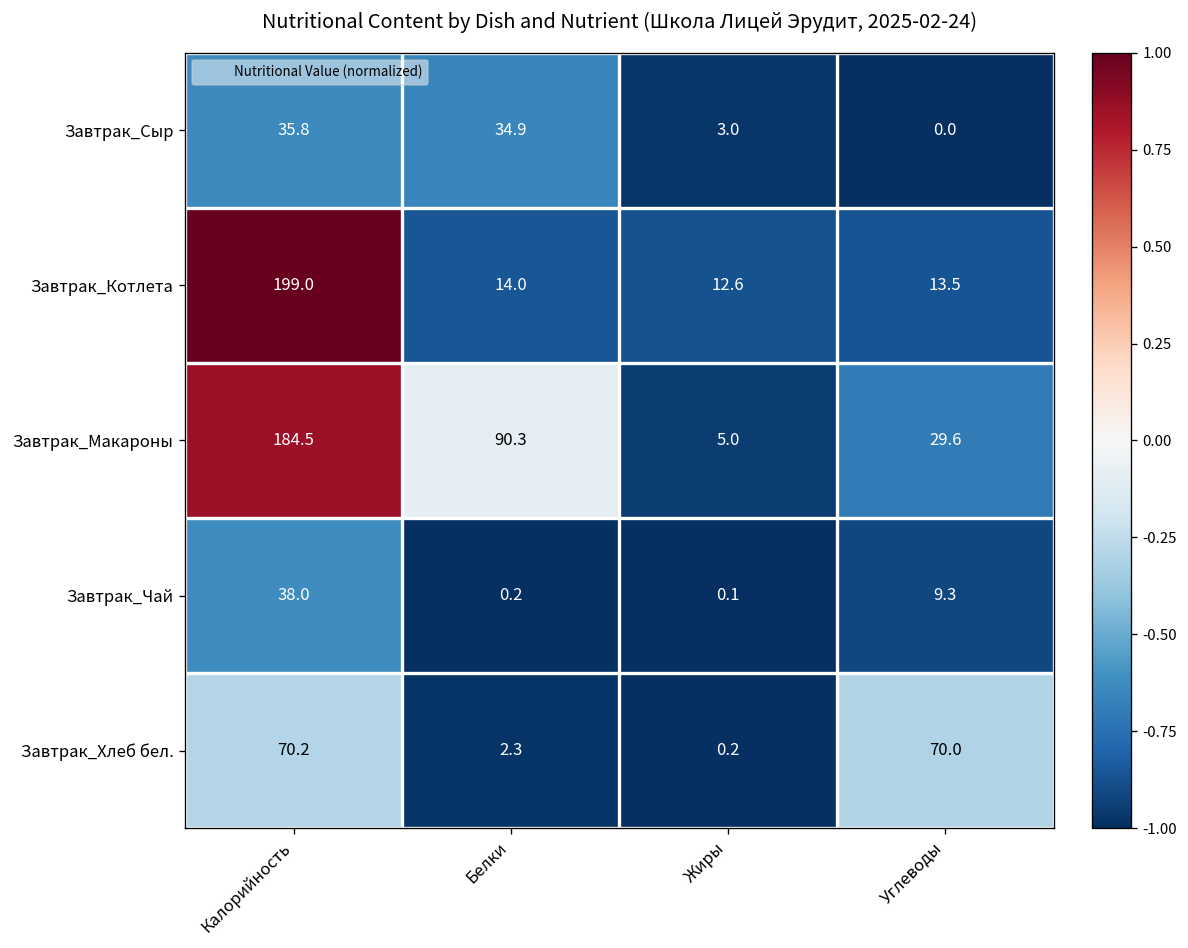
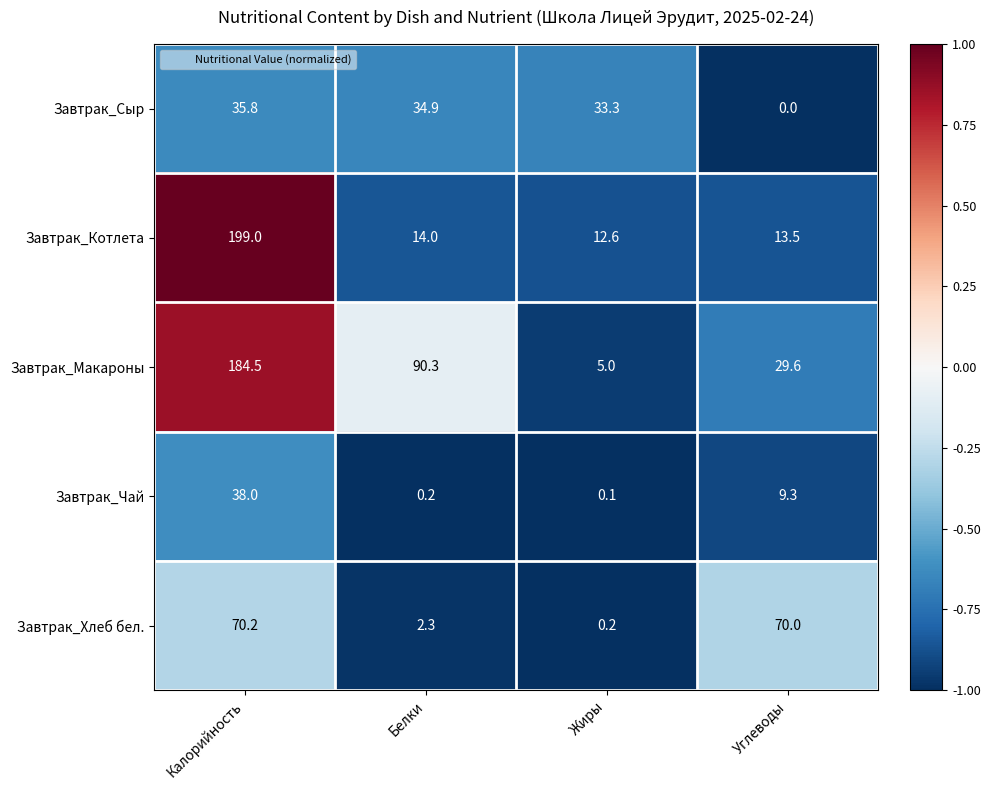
  {
    "Завтрак_Сыр": {
      "Калорийность": 35.8,
      "Белки": 34.9,
-     "Жиры": 3.0,
+     "Жиры": 33.3,
      "Углеводы": 0.0
    },
    "Завтрак_Котлета": {
      "Калорийность": 199.0,
      "Белки": 14.0,
      "Жиры": 12.6,
      "Углеводы": 13.5
    },
    "Завтрак_Макароны": {
      "Калорийность": 184.5,
      "Белки": 90.3,
      "Жиры": 5.0,
      "Углеводы": 29.6
    },
    "Завтрак_Чай": {
      "Калорийность": 38.0,
      "Белки": 0.2,
      "Жиры": 0.1,
      "Углеводы": 9.3
    },
    "Завтрак_Хлеб бел.": {
      "Калорийность": 70.2,
      "Белки": 2.3,
      "Жиры": 0.2,
      "Углеводы": 70.0
    }
  }
